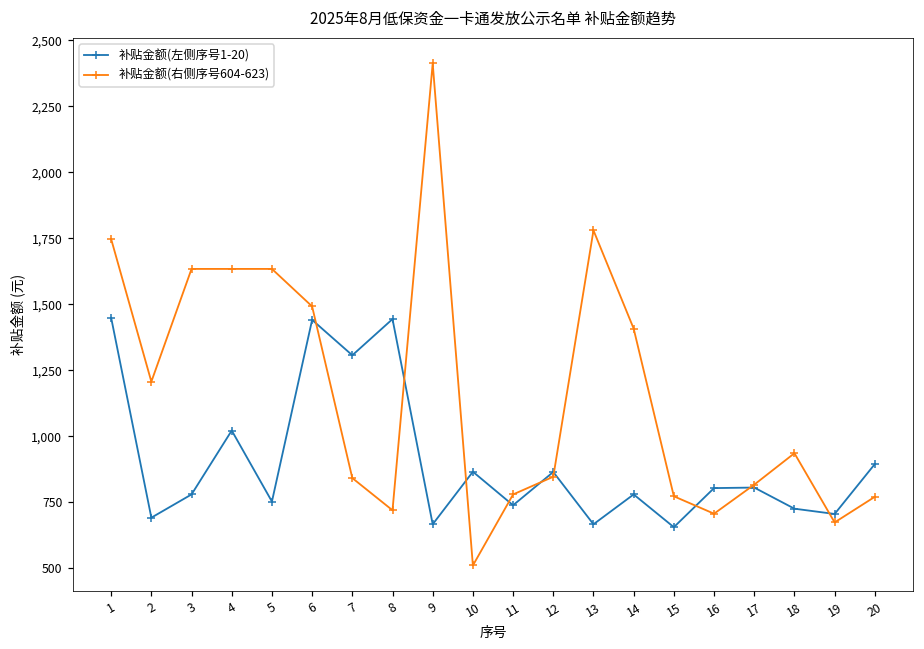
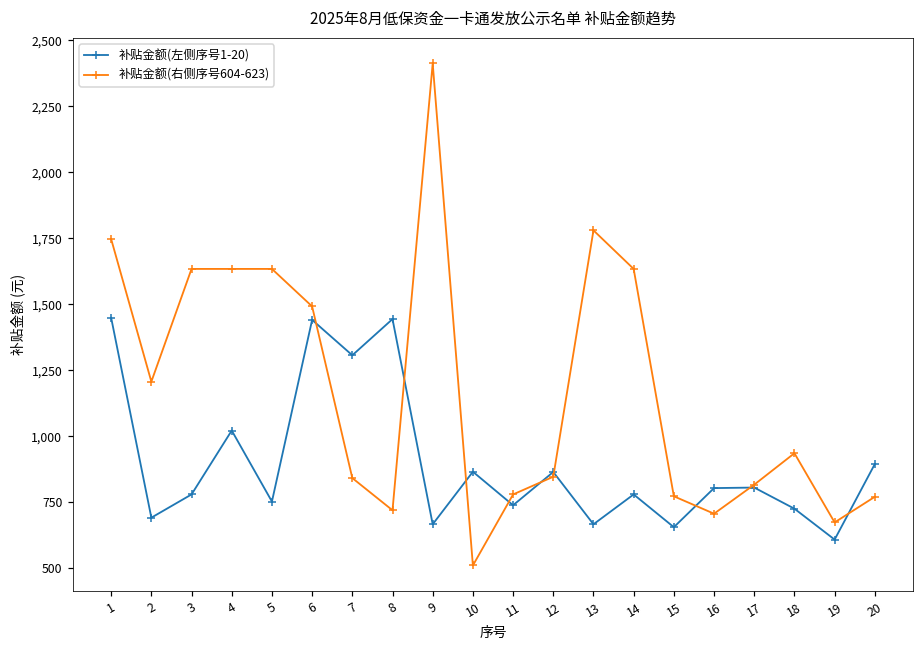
  {
    "补贴金额(左侧序号1-20)": {
      "1": "1,450",
      "2": "690",
      "3": "780",
      "4": "1,020",
      "5": "750",
      "6": "1,440",
      "7": "1,310",
      "8": "1,440",
      "9": "670",
      "10": "870",
      "11": "740",
      "12": "870",
      "13": "670",
      "14": "780",
      "15": "660",
      "16": "800",
      "17": "810",
      "18": "730",
-     "19": "710",
+     "19": "610",
      "20": "900"
    },
    "补贴金额(右侧序号604-623)": {
      "1": "1,750",
      "2": "1,210",
      "3": "1,630",
      "4": "1,630",
      "5": "1,630",
      "6": "1,490",
      "7": "840",
      "8": "720",
      "9": "2,410",
      "10": "510",
      "11": "780",
      "12": "850",
      "13": "1,780",
-     "14": "1,410",
+     "14": "1,630",
      "15": "770",
      "16": "710",
      "17": "820",
      "18": "940",
      "19": "670",
      "20": "770"
    }
  }
